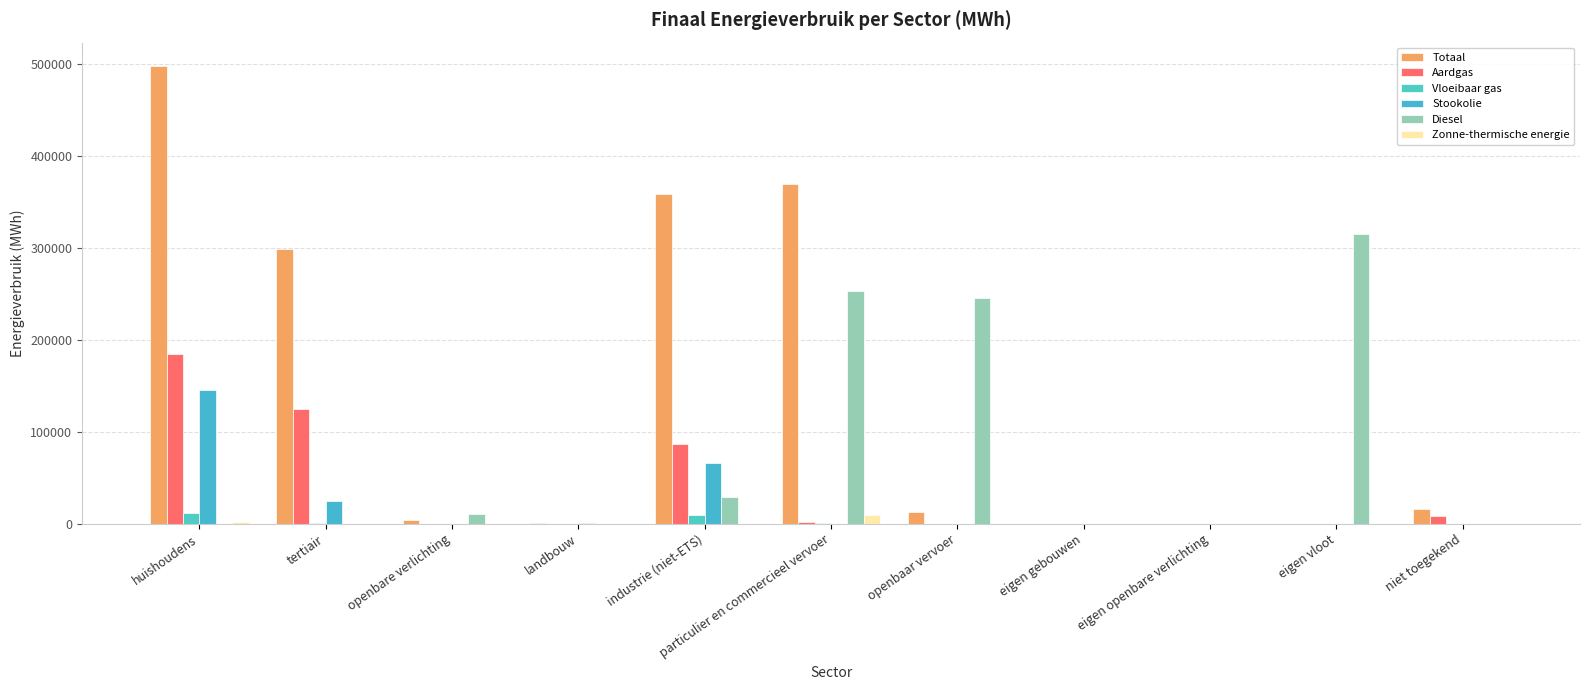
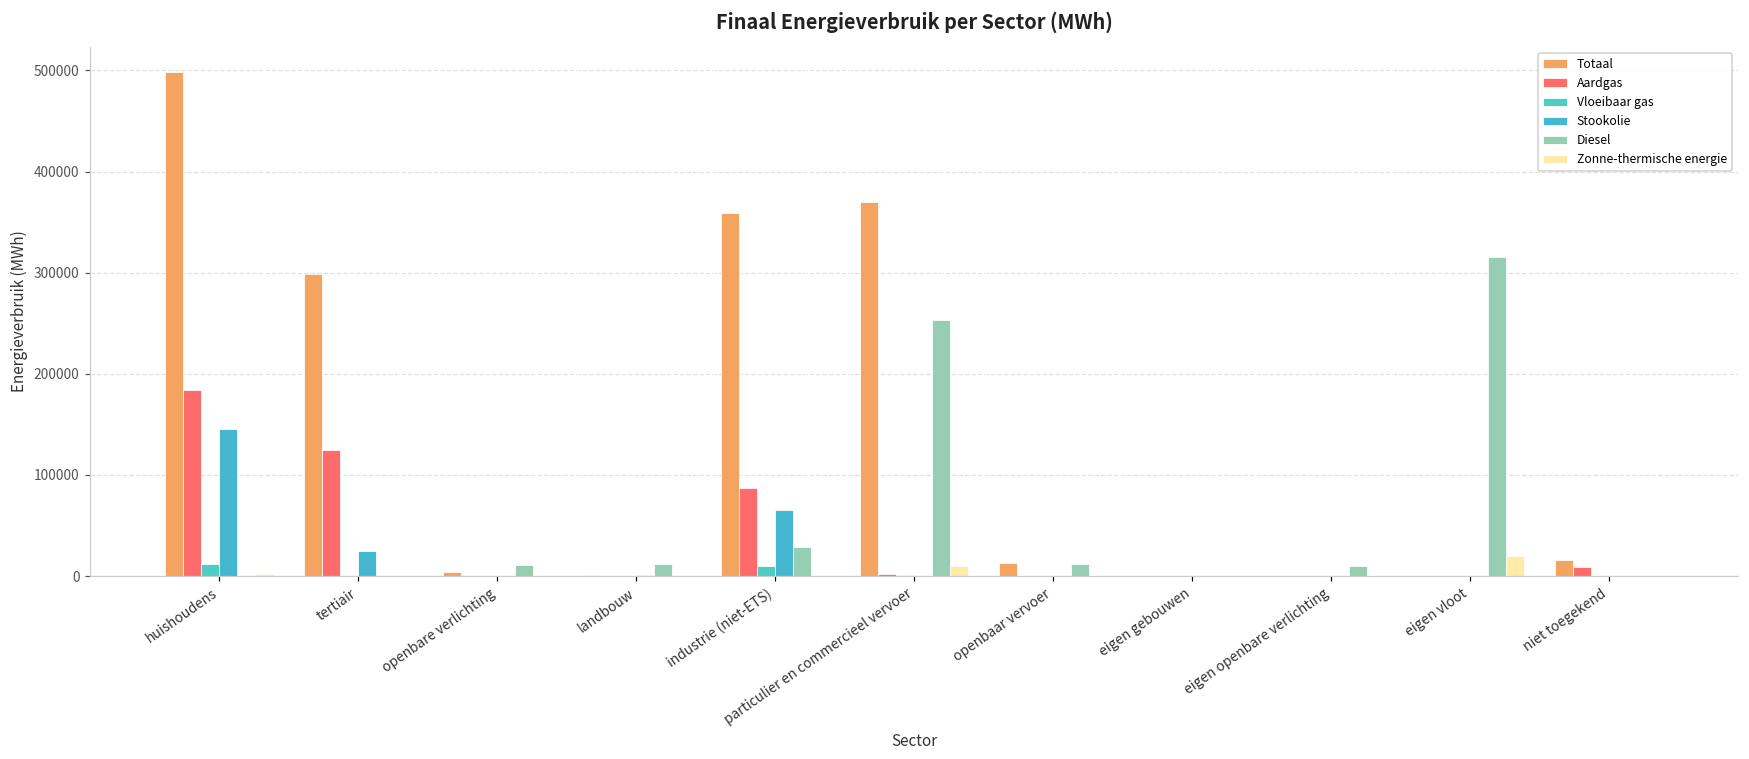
  {
    "Diesel": {
      "huishoudens": 0,
      "tertiair": 0,
      "openbare verlichting": 10000,
-     "landbouw": 0,
+     "landbouw": 10000,
      "industrie (niet-ETS)": 30000,
      "particulier en commercieel vervoer": 250000,
-     "openbaar vervoer": 250000,
+     "openbaar vervoer": 10000,
      "eigen gebouwen": 0,
-     "eigen openbare verlichting": 0,
+     "eigen openbare verlichting": 10000,
      "eigen vloot": 310000,
      "niet toegekend": 0
    },
    "Zonne-thermische energie": {
      "openbare verlichting": 0,
      "landbouw": 0,
      "industrie (niet-ETS)": 0,
      "particulier en commercieel vervoer": 10000,
      "openbaar vervoer": 0,
      "eigen gebouwen": 0,
      "eigen openbare verlichting": 0,
-     "eigen vloot": 0,
+     "eigen vloot": 20000,
      "niet toegekend": 0
    }
  }
